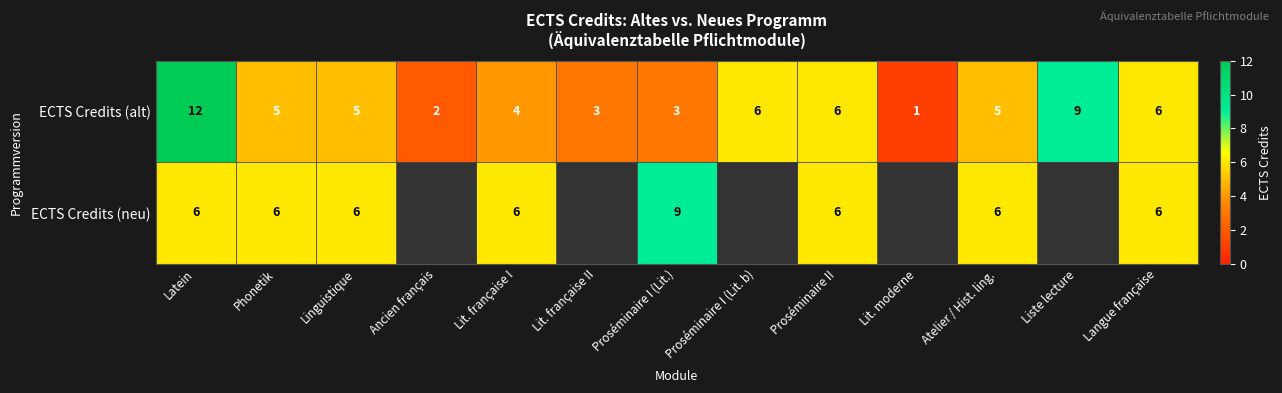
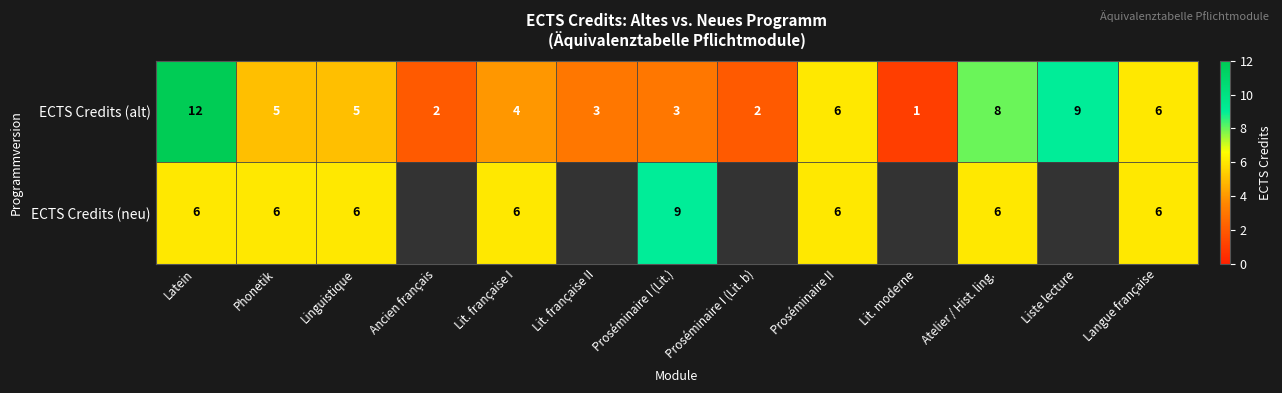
  {
    "ECTS Credits (alt)": {
      "Latein": 12,
      "Phonetik": 5,
      "Linguistique": 5,
      "Ancien français": 2,
      "Lit. française I": 4,
      "Lit. française II": 3,
      "Proséminaire I (Lit.)": 3,
-     "Proséminaire I (Lit. b)": 6,
+     "Proséminaire I (Lit. b)": 2,
      "Proséminaire II": 6,
      "Lit. moderne": 1,
-     "Atelier / Hist. ling.": 5,
+     "Atelier / Hist. ling.": 8,
      "Liste lecture": 9,
      "Langue française": 6
    },
    "ECTS Credits (neu)": {
      "Latein": 6,
      "Phonetik": 6,
      "Linguistique": 6,
      "Lit. française I": 6,
      "Proséminaire I (Lit.)": 9,
      "Proséminaire II": 6,
      "Atelier / Hist. ling.": 6,
      "Langue française": 6
    }
  }
